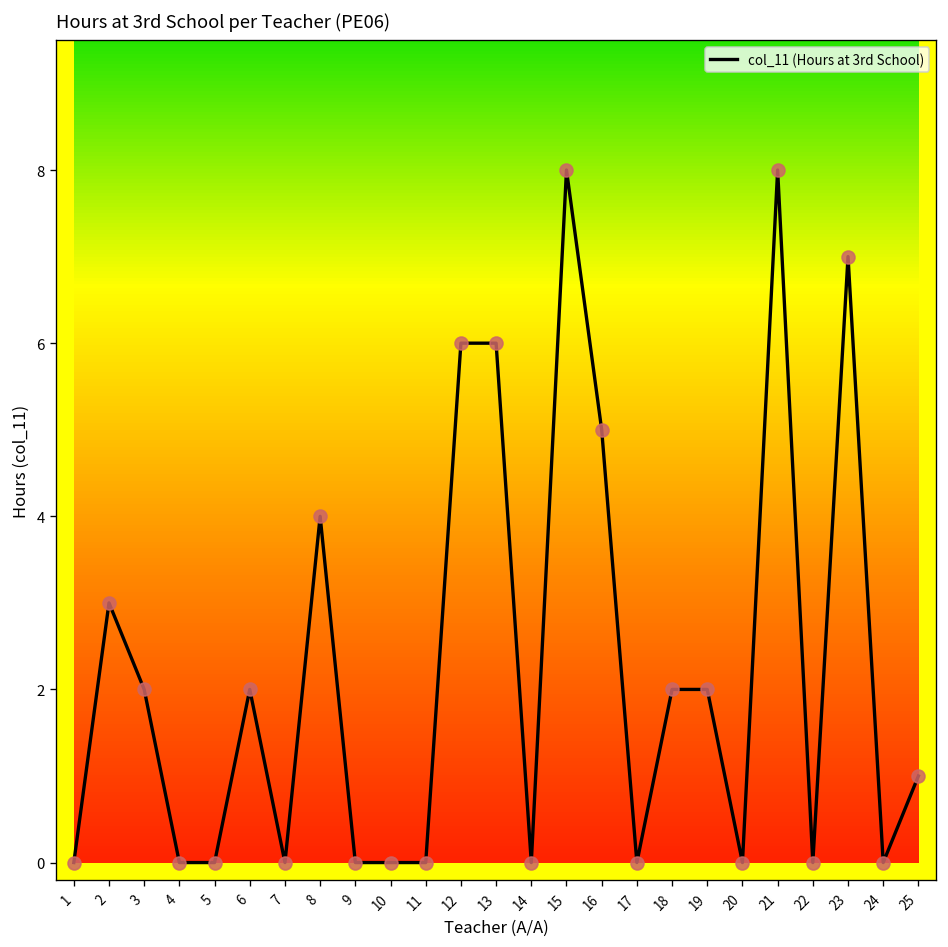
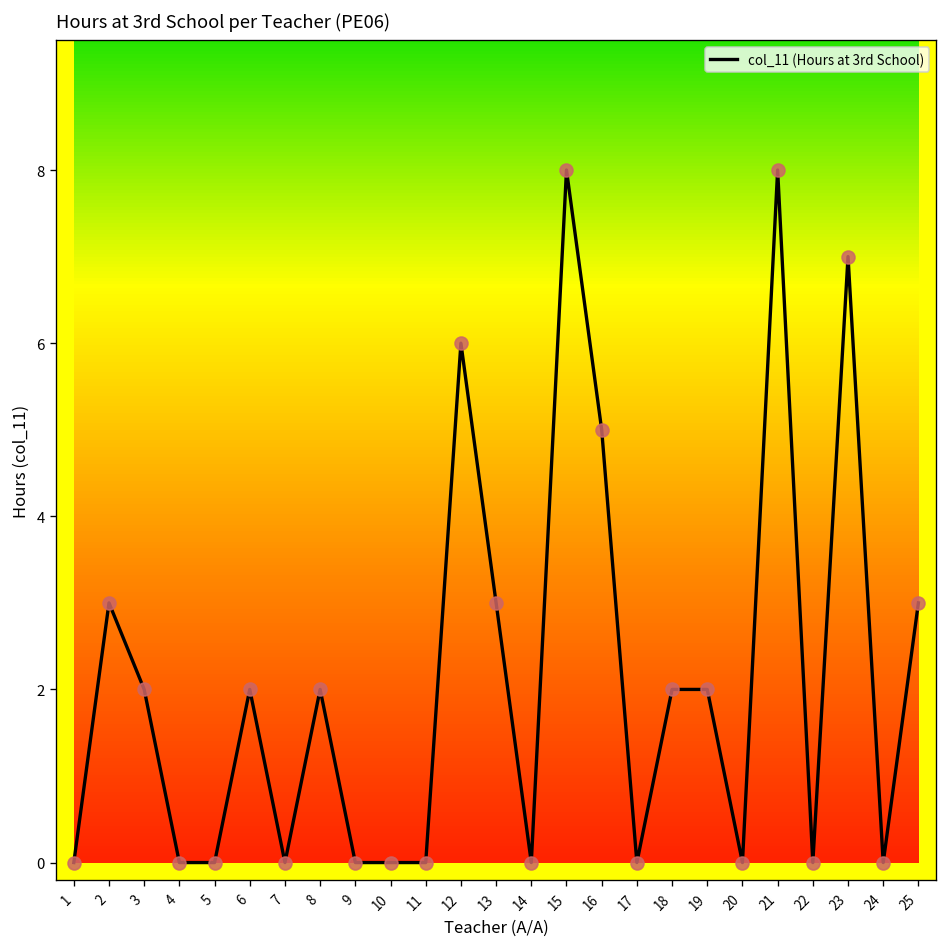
  {
    "1": 0,
    "2": 3,
    "3": 2,
    "4": 0,
    "5": 0,
    "6": 2,
    "7": 0,
-   "8": 4,
+   "8": 2,
    "9": 0,
    "10": 0,
    "11": 0,
    "12": 6,
-   "13": 6,
+   "13": 3,
    "14": 0,
    "15": 8,
    "16": 5,
    "17": 0,
    "18": 2,
    "19": 2,
    "20": 0,
    "21": 8,
    "22": 0,
    "23": 7,
    "24": 0,
-   "25": 1
+   "25": 3
  }
